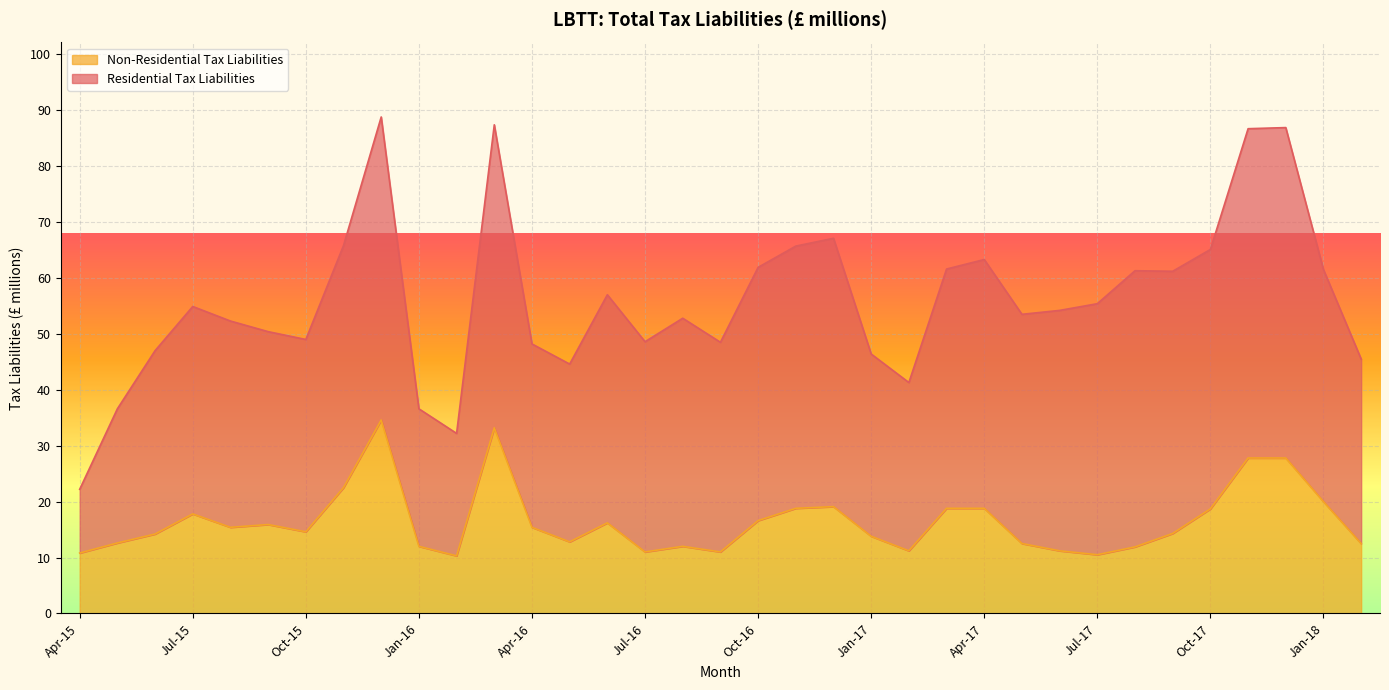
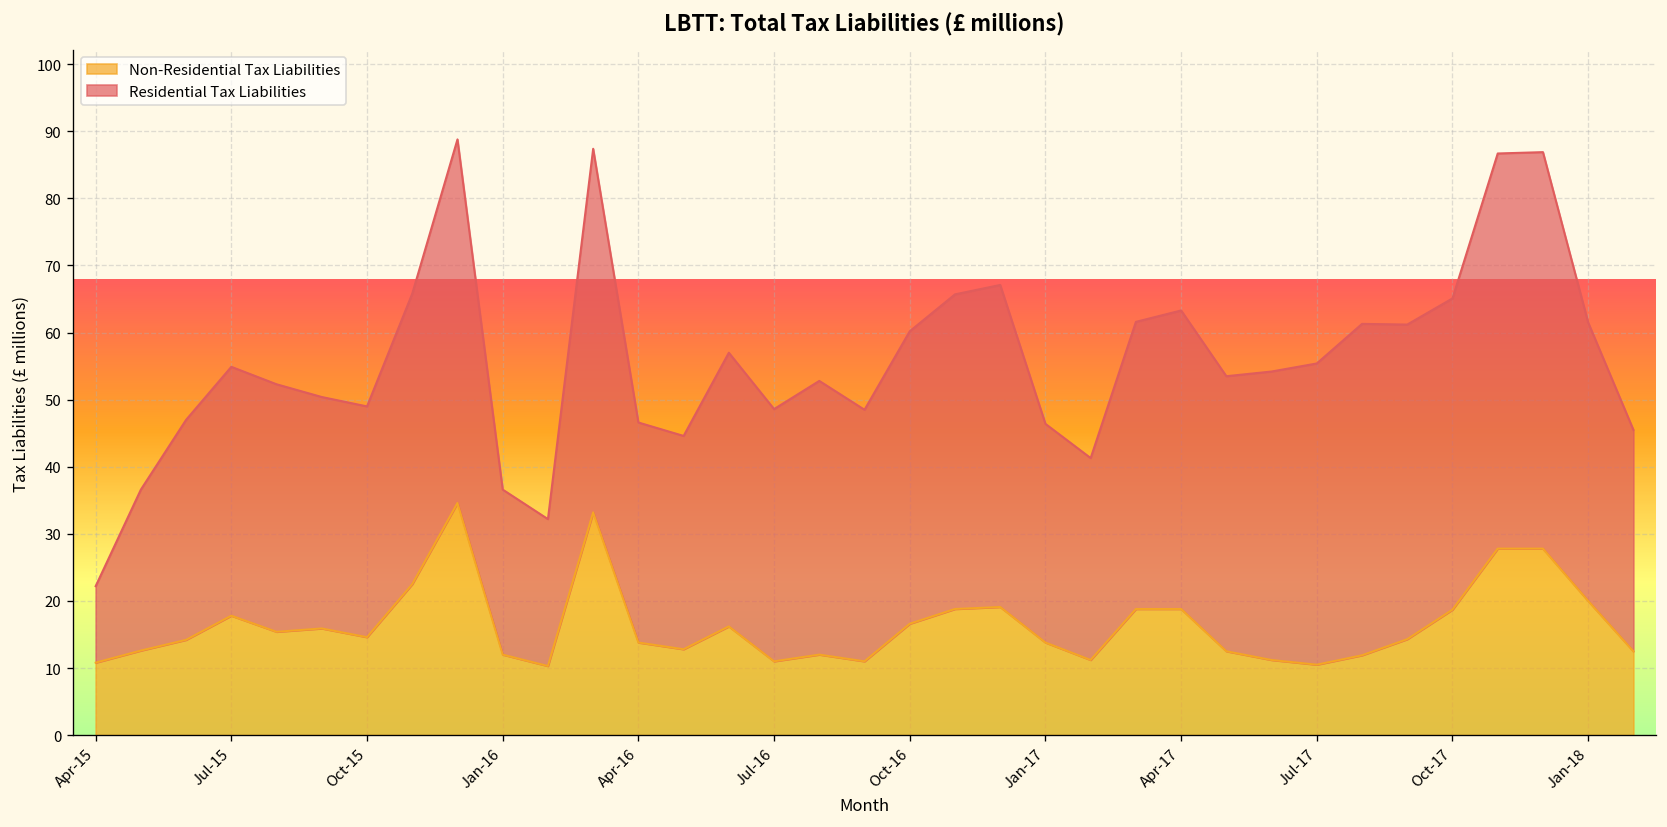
  {
    "Non-Residential Tax Liabilities": {
      "Apr-15": 11,
      "Jul-15": 18,
      "Oct-15": 15,
      "Jan-16": 12,
-     "Apr-16": 15,
+     "Apr-16": 14,
      "Jul-16": 11,
      "Oct-16": 17,
      "Jan-17": 14,
      "Apr-17": 19,
      "Jul-17": 11,
      "Oct-17": 19,
      "Jan-18": 20
    },
    "Residential Tax Liabilities": {
      "Apr-15": 11,
      "Jul-15": 37,
      "Oct-15": 34,
      "Jan-16": 25,
      "Apr-16": 33,
      "Jul-16": 38,
-     "Oct-16": 45,
+     "Oct-16": 44,
      "Jan-17": 33,
      "Apr-17": 45,
      "Jul-17": 45,
      "Oct-17": 46,
      "Jan-18": 42
    }
  }
